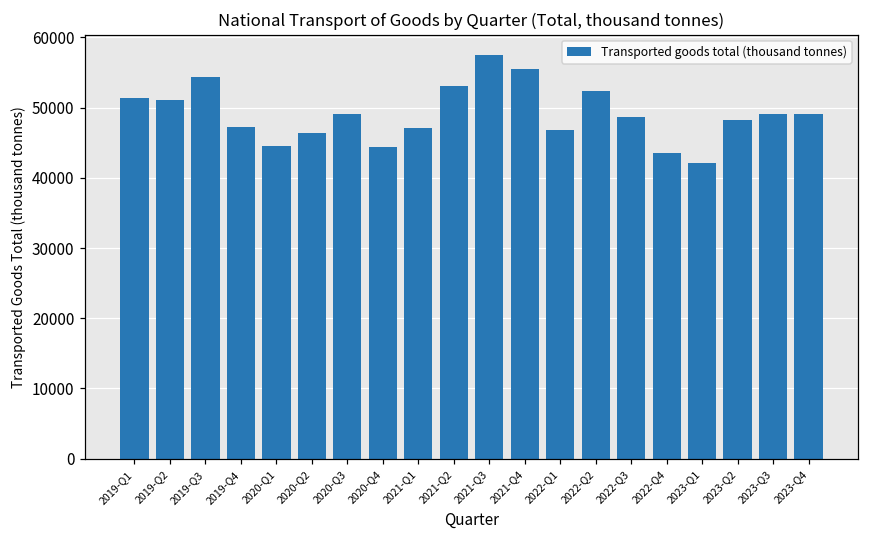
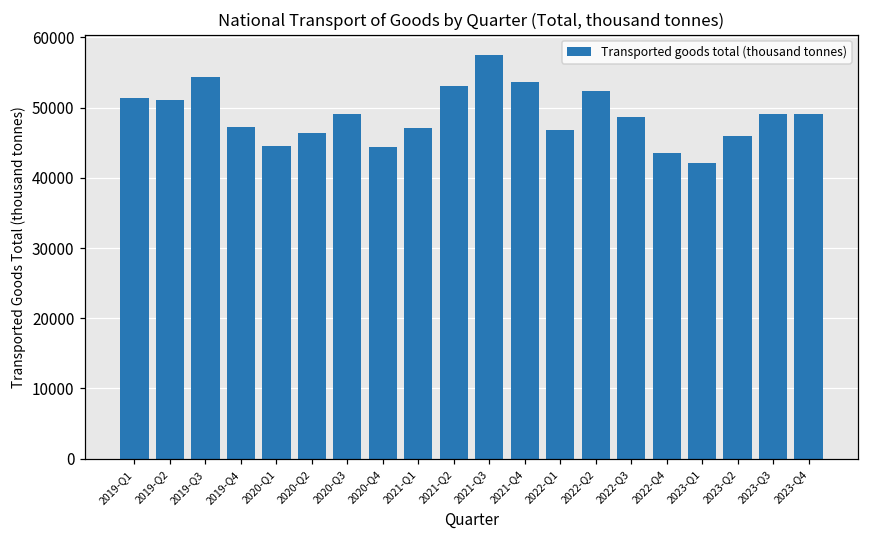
  {
    "2019-Q1": 51000,
    "2019-Q2": 51000,
    "2019-Q3": 54000,
    "2019-Q4": 47000,
    "2020-Q1": 45000,
    "2020-Q2": 46000,
    "2020-Q3": 49000,
    "2020-Q4": 44000,
    "2021-Q1": 47000,
    "2021-Q2": 53000,
    "2021-Q3": 58000,
-   "2021-Q4": 56000,
+   "2021-Q4": 54000,
    "2022-Q1": 47000,
    "2022-Q2": 52000,
    "2022-Q3": 49000,
    "2022-Q4": 44000,
    "2023-Q1": 42000,
-   "2023-Q2": 48000,
+   "2023-Q2": 46000,
    "2023-Q3": 49000,
    "2023-Q4": 49000
  }
